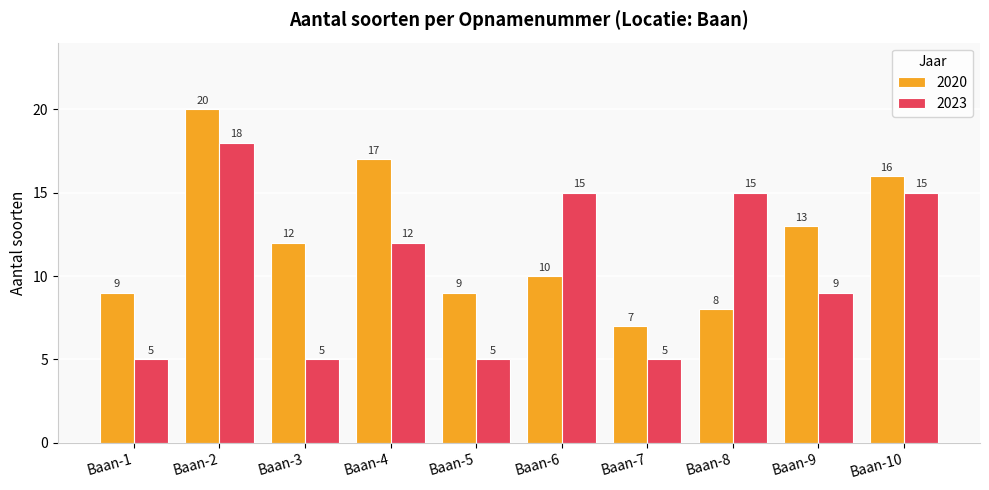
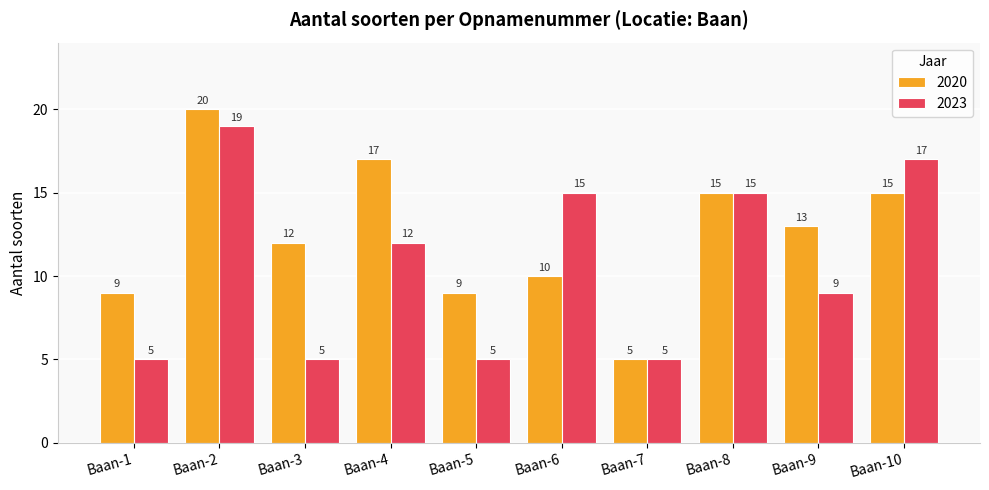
  {
    "2020": {
      "Baan-1": 9,
      "Baan-2": 20,
      "Baan-3": 12,
      "Baan-4": 17,
      "Baan-5": 9,
      "Baan-6": 10,
-     "Baan-7": 7,
-     "Baan-8": 8,
+     "Baan-7": 5,
+     "Baan-8": 15,
      "Baan-9": 13,
-     "Baan-10": 16
+     "Baan-10": 15
    },
    "2023": {
      "Baan-1": 5,
-     "Baan-2": 18,
+     "Baan-2": 19,
      "Baan-3": 5,
      "Baan-4": 12,
      "Baan-5": 5,
      "Baan-6": 15,
      "Baan-7": 5,
      "Baan-8": 15,
      "Baan-9": 9,
-     "Baan-10": 15
+     "Baan-10": 17
    }
  }
